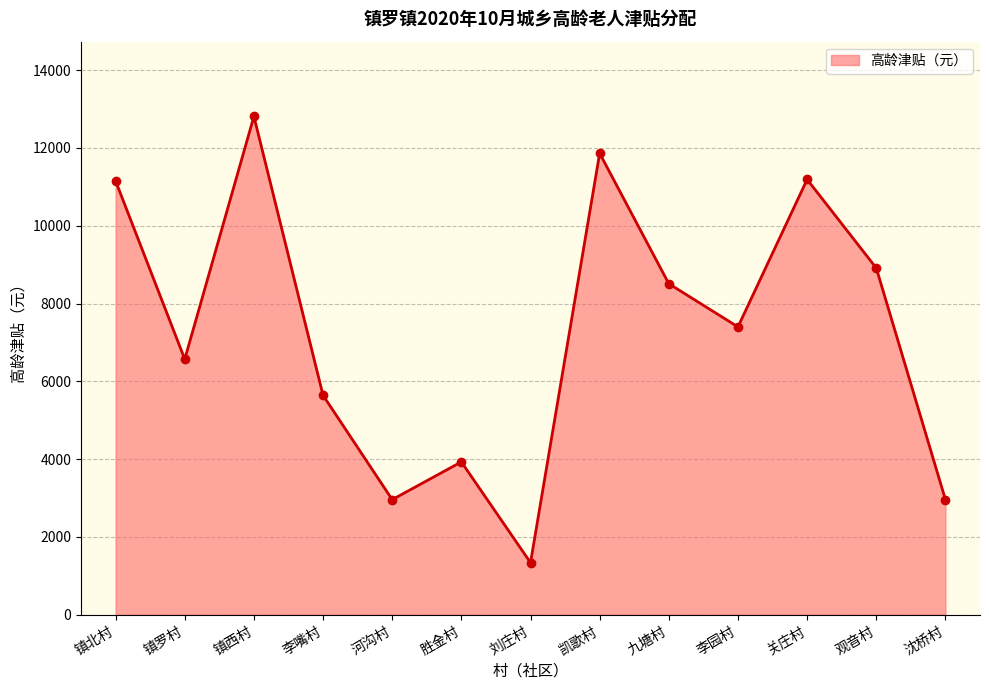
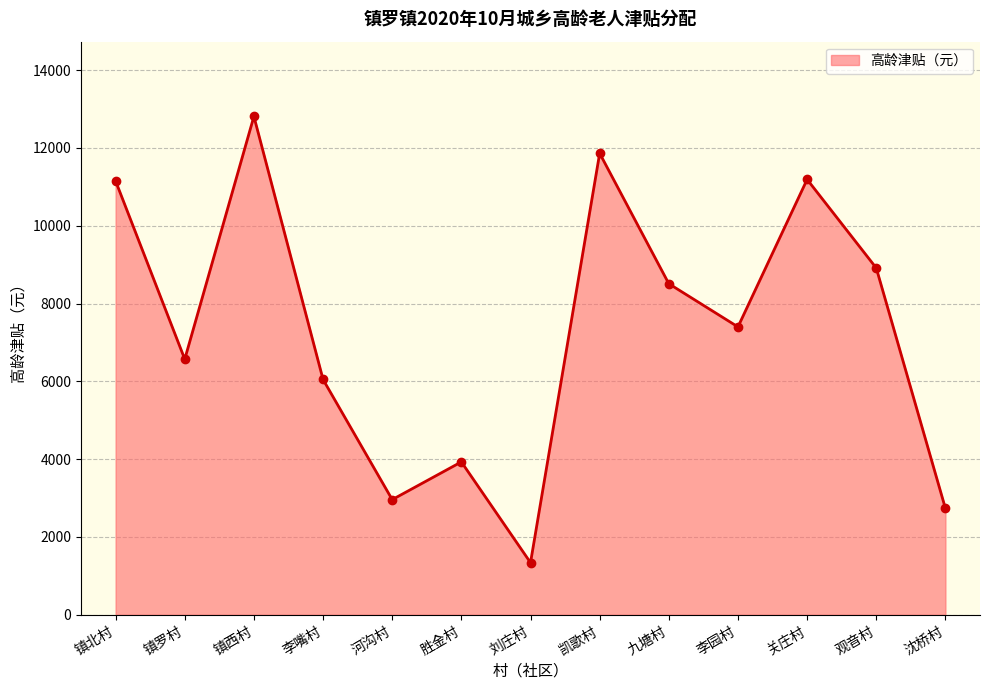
  {
    "镇北村": 11200,
    "镇罗村": 6600,
    "镇西村": 12800,
-   "李嘴村": 5600,
+   "李嘴村": 6000,
    "河沟村": 3000,
    "胜金村": 3900,
    "刘庄村": 1300,
    "凯歌村": 11900,
    "九塘村": 8500,
    "李园村": 7400,
    "关庄村": 11200,
    "观音村": 8900,
-   "沈桥村": 3000
+   "沈桥村": 2700
  }
